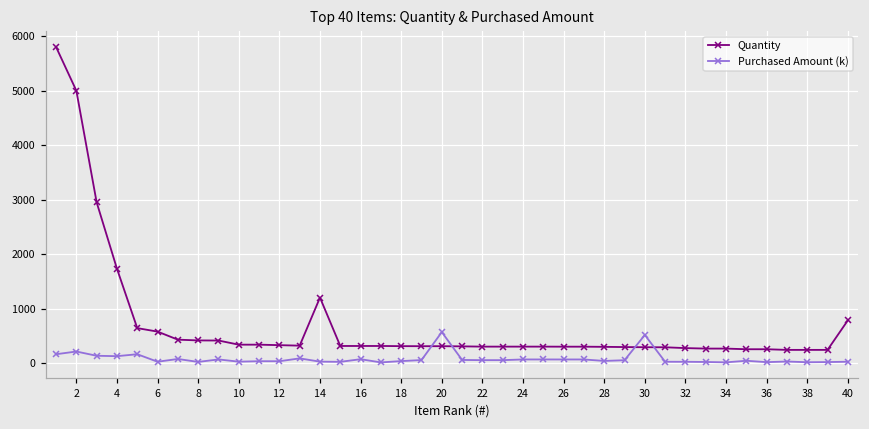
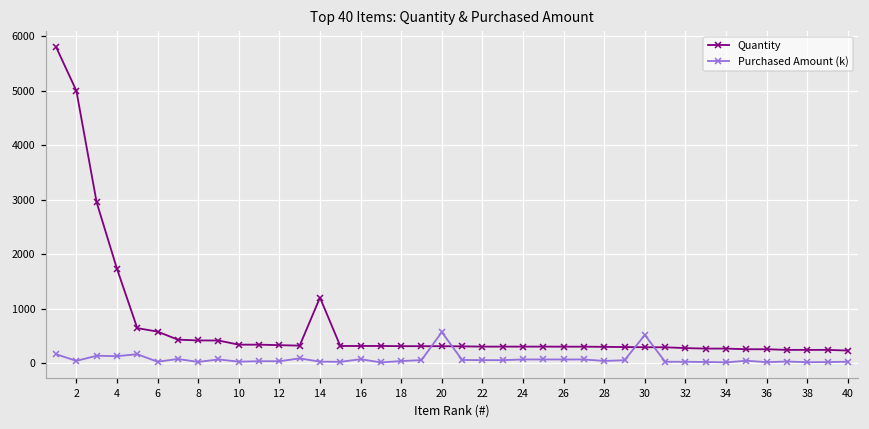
  {
    "Quantity": {
      "2": 5000,
      "4": 1700,
      "6": 600,
      "8": 400,
      "10": 300,
      "12": 300,
      "14": 1200,
      "16": 300,
      "18": 300,
      "20": 300,
      "22": 300,
      "24": 300,
      "26": 300,
      "28": 300,
      "30": 300,
      "32": 300,
      "34": 300,
      "36": 300,
      "38": 200,
-     "40": 800
+     "40": 200
    },
    "Purchased Amount (k)": {
-     "2": 200,
+     "2": 0,
      "4": 100,
      "6": 0,
      "8": 0,
      "10": 0,
      "12": 0,
      "14": 0,
      "16": 100,
      "18": 0,
      "20": 600,
      "22": 100,
      "24": 100,
      "26": 100,
      "28": 0,
      "30": 500,
      "32": 0,
      "34": 0,
      "36": 0,
      "38": 0,
      "40": 0
    }
  }
